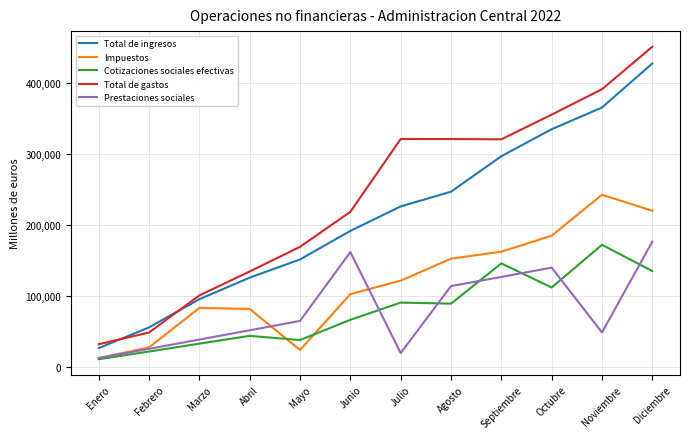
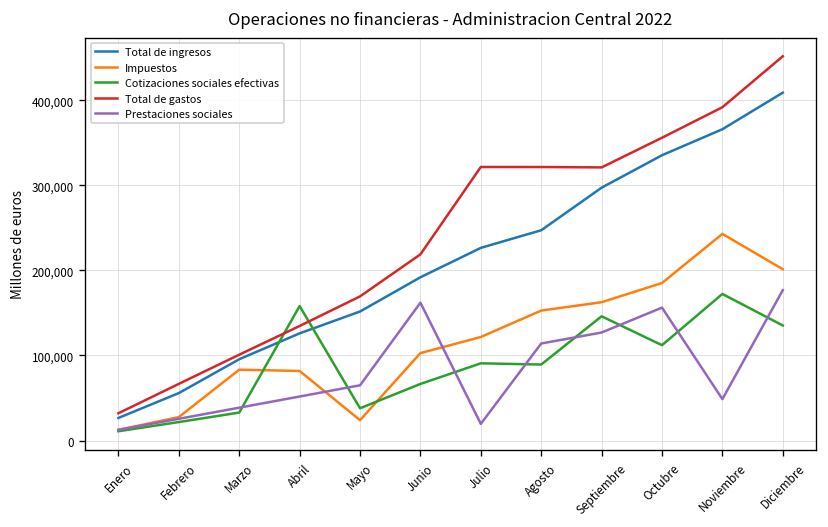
  {
    "Total de ingresos": {
      "Enero": "30,000",
      "Febrero": "60,000",
      "Marzo": "100,000",
      "Abril": "130,000",
      "Mayo": "150,000",
      "Junio": "190,000",
      "Julio": "230,000",
      "Agosto": "250,000",
      "Septiembre": "300,000",
      "Octubre": "340,000",
      "Noviembre": "370,000",
-     "Diciembre": "430,000"
+     "Diciembre": "410,000"
    },
    "Impuestos": {
      "Marzo": "80,000",
      "Abril": "80,000",
      "Mayo": "20,000",
      "Junio": "100,000",
      "Julio": "120,000",
      "Agosto": "150,000",
      "Septiembre": "160,000",
      "Octubre": "190,000",
      "Noviembre": "240,000",
-     "Diciembre": "220,000"
+     "Diciembre": "200,000"
    },
    "Cotizaciones sociales efectivas": {
      "Febrero": "20,000",
      "Marzo": "30,000",
-     "Abril": "40,000",
+     "Abril": "160,000",
      "Mayo": "40,000",
      "Junio": "70,000",
      "Julio": "90,000",
      "Agosto": "90,000",
      "Septiembre": "150,000",
      "Octubre": "110,000",
      "Noviembre": "170,000",
      "Diciembre": "140,000"
    },
    "Total de gastos": {
      "Enero": "30,000",
-     "Febrero": "50,000",
+     "Febrero": "70,000",
      "Marzo": "100,000",
      "Abril": "130,000",
      "Mayo": "170,000",
      "Junio": "220,000",
      "Julio": "320,000",
      "Agosto": "320,000",
      "Septiembre": "320,000",
      "Octubre": "360,000",
      "Noviembre": "390,000",
      "Diciembre": "450,000"
    },
    "Prestaciones sociales": {
      "Marzo": "40,000",
      "Abril": "50,000",
      "Mayo": "60,000",
      "Junio": "160,000",
      "Julio": "20,000",
      "Agosto": "110,000",
      "Septiembre": "130,000",
-     "Octubre": "140,000",
+     "Octubre": "160,000",
      "Noviembre": "50,000",
      "Diciembre": "180,000"
    }
  }
